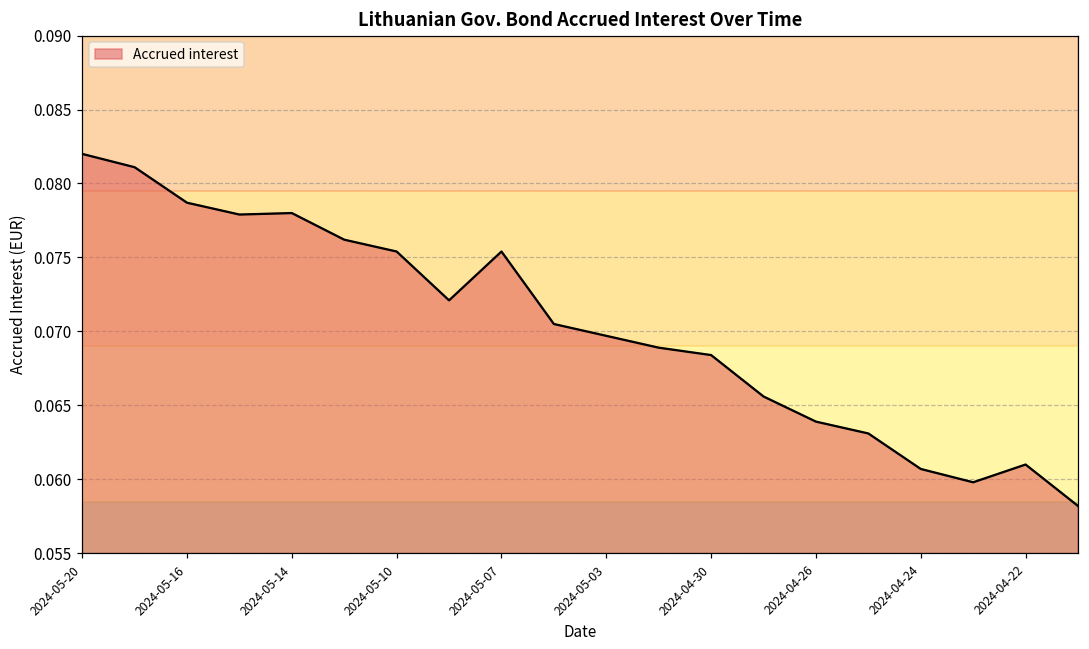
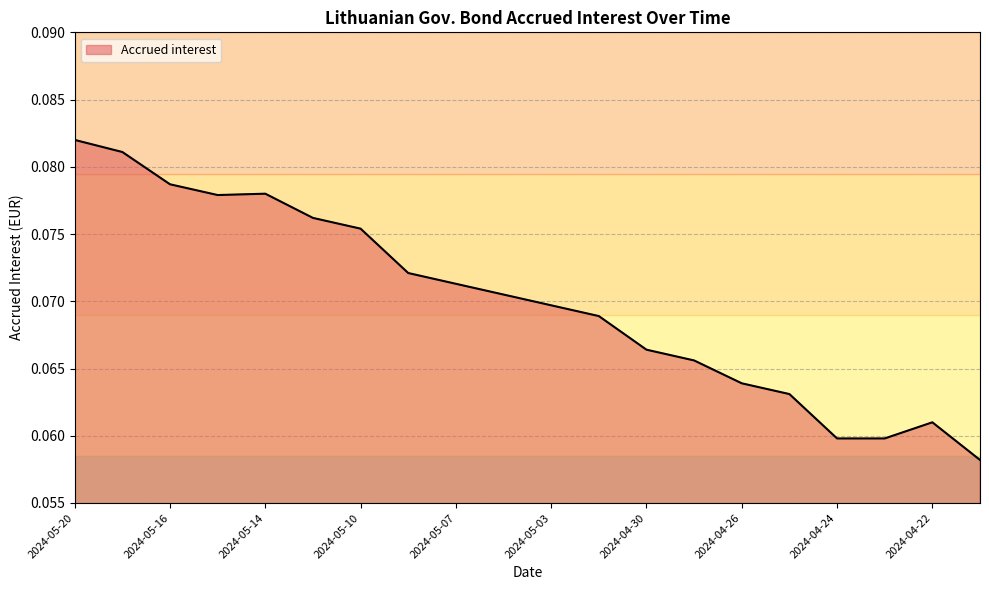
  {
    "2024-05-20": 0.0820,
    "2024-05-16": 0.0787,
    "2024-05-14": 0.0780,
    "2024-05-10": 0.0754,
-   "2024-05-07": 0.0754,
+   "2024-05-07": 0.0713,
    "2024-05-03": 0.0697,
-   "2024-04-30": 0.0684,
+   "2024-04-30": 0.0664,
    "2024-04-26": 0.0639,
-   "2024-04-24": 0.0607,
+   "2024-04-24": 0.0598,
    "2024-04-22": 0.0610
  }
